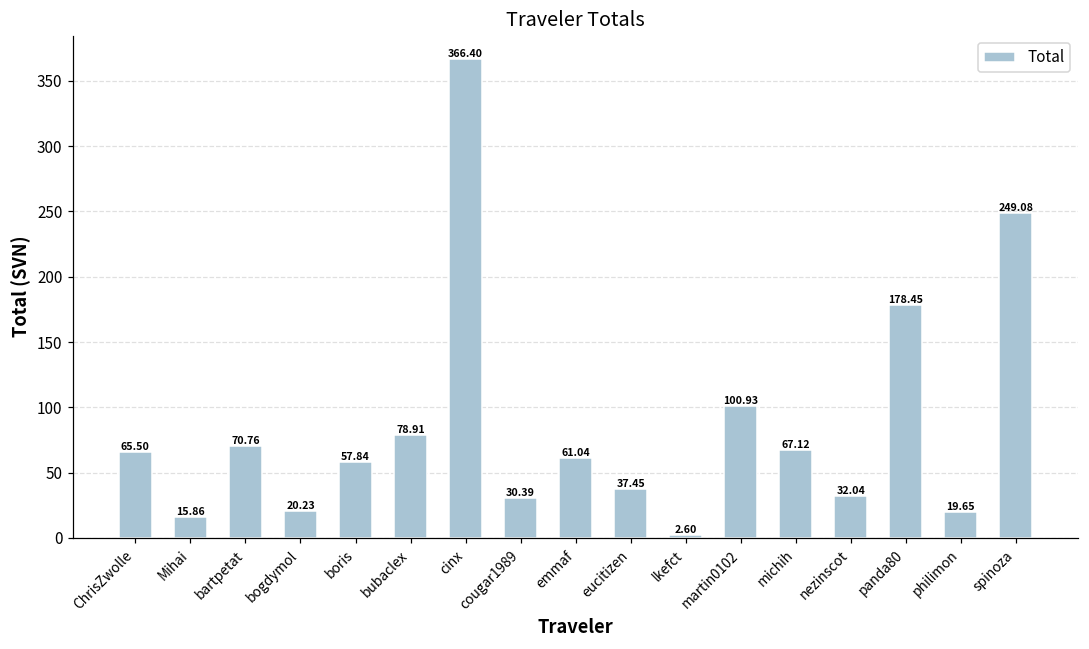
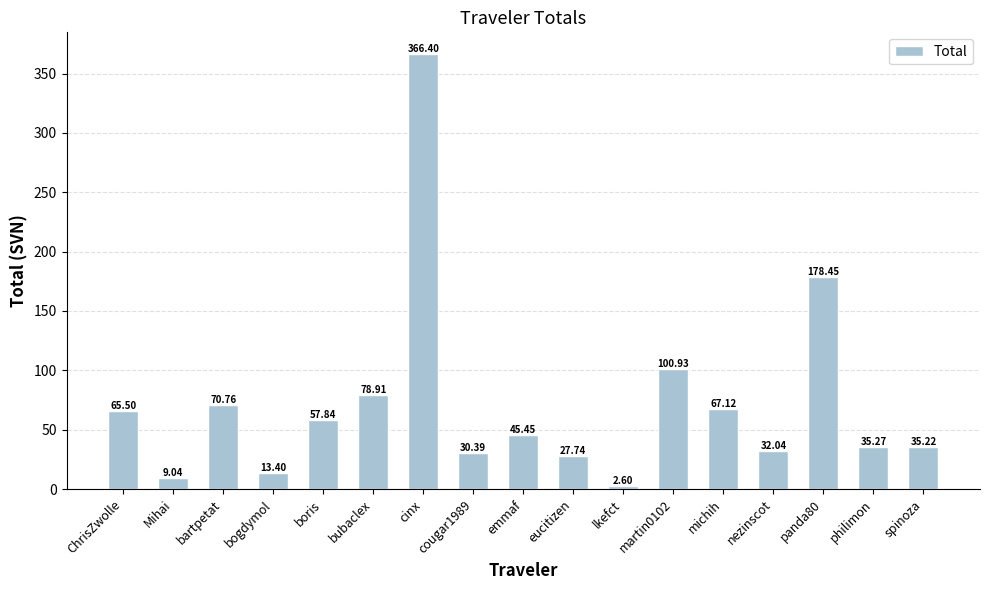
  {
    "ChrisZwolle": 65.50,
-   "Mihai": 15.86,
+   "Mihai": 9.04,
    "bartpetat": 70.76,
-   "bogdymol": 20.23,
+   "bogdymol": 13.40,
    "boris": 57.84,
    "bubaclex": 78.91,
    "cinx": 366.40,
    "cougar1989": 30.39,
-   "emmaf": 61.04,
-   "eucitizen": 37.45,
+   "emmaf": 45.45,
+   "eucitizen": 27.74,
    "lkefct": 2.60,
    "martin0102": 100.93,
    "michih": 67.12,
    "nezinscot": 32.04,
    "panda80": 178.45,
-   "philimon": 19.65,
-   "spinoza": 249.08
+   "philimon": 35.27,
+   "spinoza": 35.22
  }
